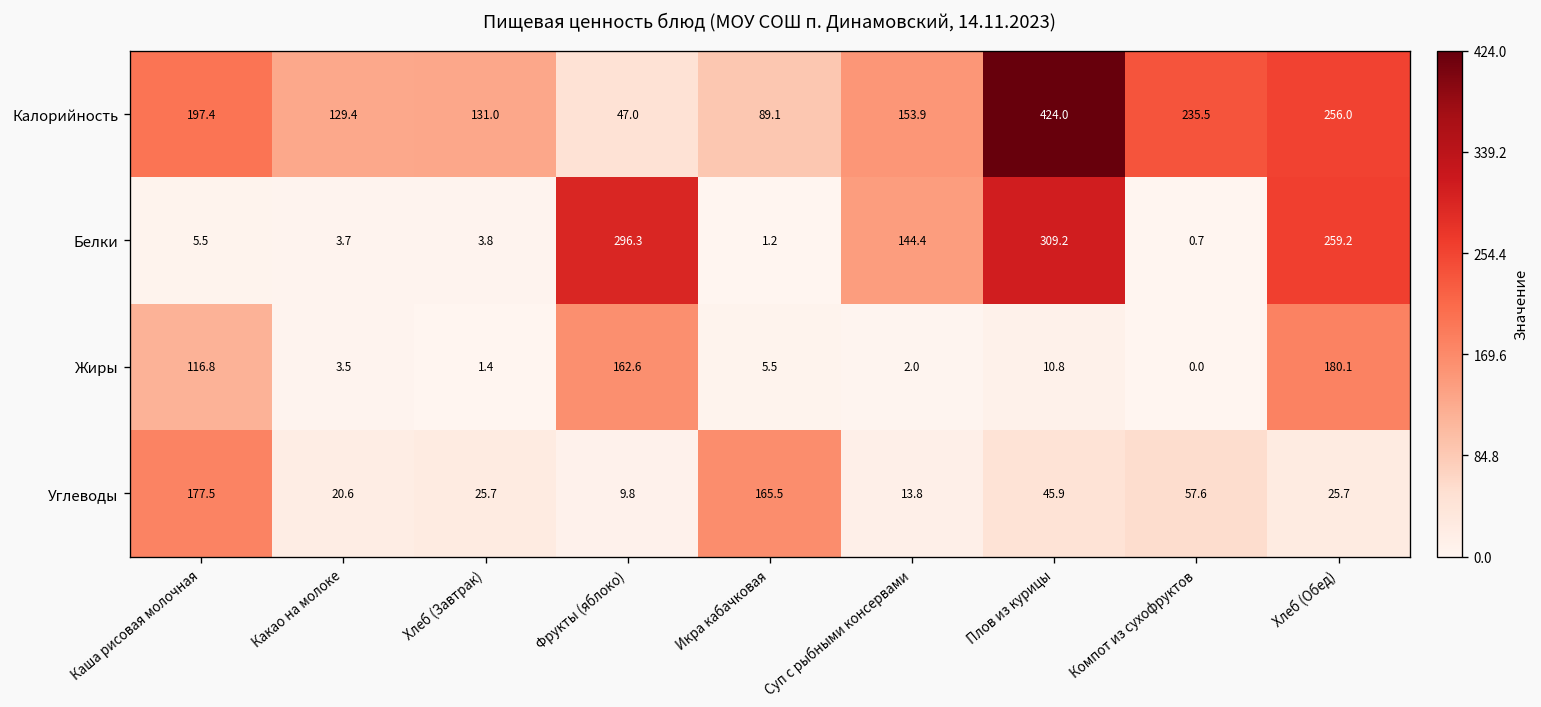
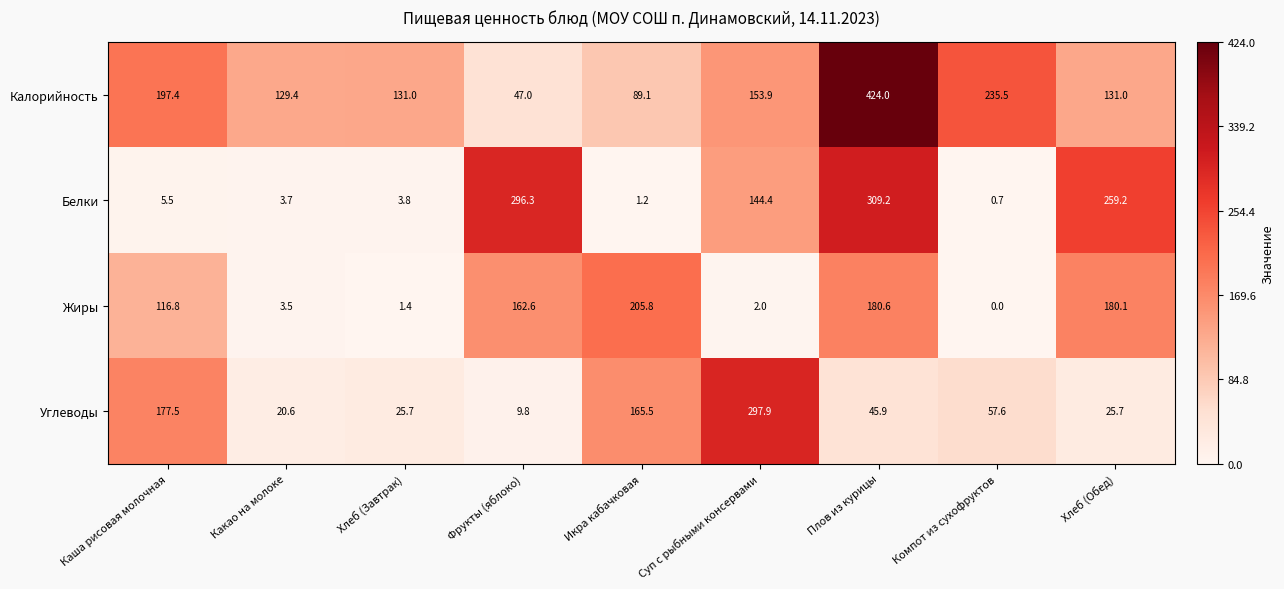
  {
    "Калорийность": {
      "Каша рисовая молочная": 197.4,
      "Какао на молоке": 129.4,
      "Хлеб (Завтрак)": 131.0,
      "Фрукты (яблоко)": 47.0,
      "Икра кабачковая": 89.1,
      "Суп с рыбными консервами": 153.9,
      "Плов из курицы": 424.0,
      "Компот из сухофруктов": 235.5,
-     "Хлеб (Обед)": 256.0
+     "Хлеб (Обед)": 131.0
    },
    "Белки": {
      "Каша рисовая молочная": 5.5,
      "Какао на молоке": 3.7,
      "Хлеб (Завтрак)": 3.8,
      "Фрукты (яблоко)": 296.3,
      "Икра кабачковая": 1.2,
      "Суп с рыбными консервами": 144.4,
      "Плов из курицы": 309.2,
      "Компот из сухофруктов": 0.7,
      "Хлеб (Обед)": 259.2
    },
    "Жиры": {
      "Каша рисовая молочная": 116.8,
      "Какао на молоке": 3.5,
      "Хлеб (Завтрак)": 1.4,
      "Фрукты (яблоко)": 162.6,
-     "Икра кабачковая": 5.5,
+     "Икра кабачковая": 205.8,
      "Суп с рыбными консервами": 2.0,
-     "Плов из курицы": 10.8,
+     "Плов из курицы": 180.6,
      "Компот из сухофруктов": 0.0,
      "Хлеб (Обед)": 180.1
    },
    "Углеводы": {
      "Каша рисовая молочная": 177.5,
      "Какао на молоке": 20.6,
      "Хлеб (Завтрак)": 25.7,
      "Фрукты (яблоко)": 9.8,
      "Икра кабачковая": 165.5,
-     "Суп с рыбными консервами": 13.8,
+     "Суп с рыбными консервами": 297.9,
      "Плов из курицы": 45.9,
      "Компот из сухофруктов": 57.6,
      "Хлеб (Обед)": 25.7
    }
  }
